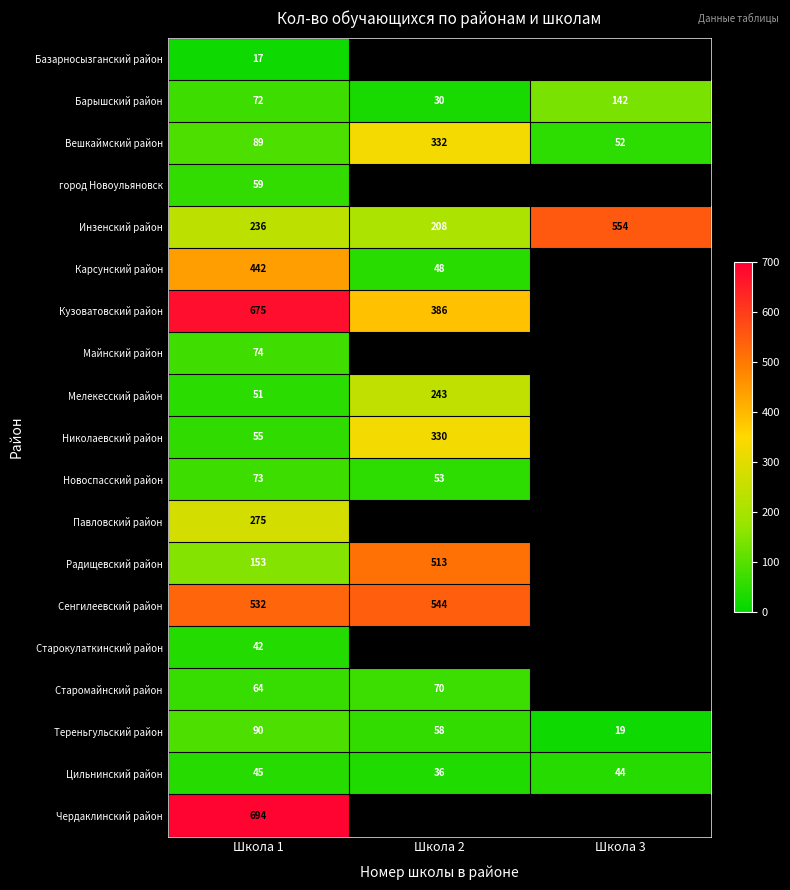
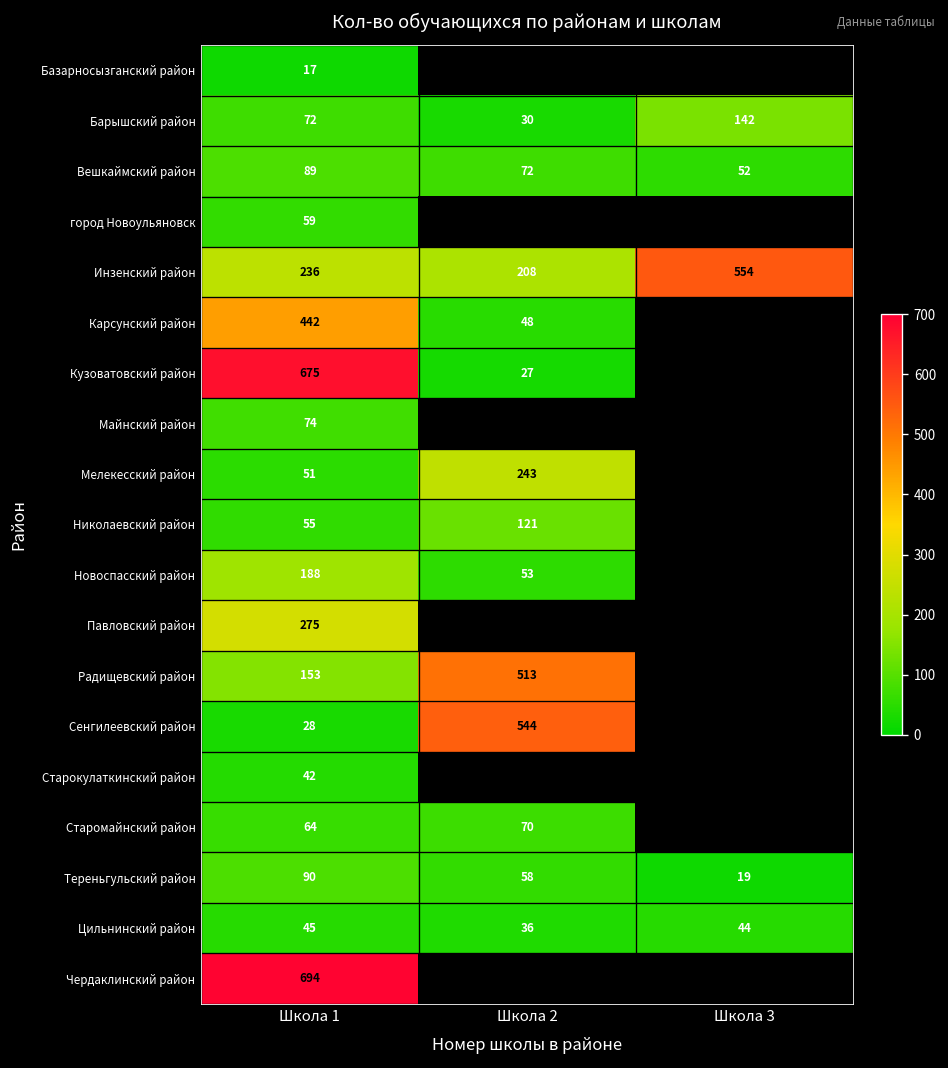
  {
    "Базарносызганский район": {
      "Школа 1": 17
    },
    "Барышский район": {
      "Школа 1": 72,
      "Школа 2": 30,
      "Школа 3": 142
    },
    "Вешкаймский район": {
      "Школа 1": 89,
-     "Школа 2": 332,
+     "Школа 2": 72,
      "Школа 3": 52
    },
    "город Новоульяновск": {
      "Школа 1": 59
    },
    "Инзенский район": {
      "Школа 1": 236,
      "Школа 2": 208,
      "Школа 3": 554
    },
    "Карсунский район": {
      "Школа 1": 442,
      "Школа 2": 48
    },
    "Кузоватовский район": {
      "Школа 1": 675,
-     "Школа 2": 386
+     "Школа 2": 27
    },
    "Майнский район": {
      "Школа 1": 74
    },
    "Мелекесский район": {
      "Школа 1": 51,
      "Школа 2": 243
    },
    "Николаевский район": {
      "Школа 1": 55,
-     "Школа 2": 330
+     "Школа 2": 121
    },
    "Новоспасский район": {
-     "Школа 1": 73,
+     "Школа 1": 188,
      "Школа 2": 53
    },
    "Павловский район": {
      "Школа 1": 275
    },
    "Радищевский район": {
      "Школа 1": 153,
      "Школа 2": 513
    },
    "Сенгилеевский район": {
-     "Школа 1": 532,
+     "Школа 1": 28,
      "Школа 2": 544
    },
    "Старокулаткинский район": {
      "Школа 1": 42
    },
    "Старомайнский район": {
      "Школа 1": 64,
      "Школа 2": 70
    },
    "Тереньгульский район": {
      "Школа 1": 90,
      "Школа 2": 58,
      "Школа 3": 19
    },
    "Цильнинский район": {
      "Школа 1": 45,
      "Школа 2": 36,
      "Школа 3": 44
    },
    "Чердаклинский район": {
      "Школа 1": 694
    }
  }
